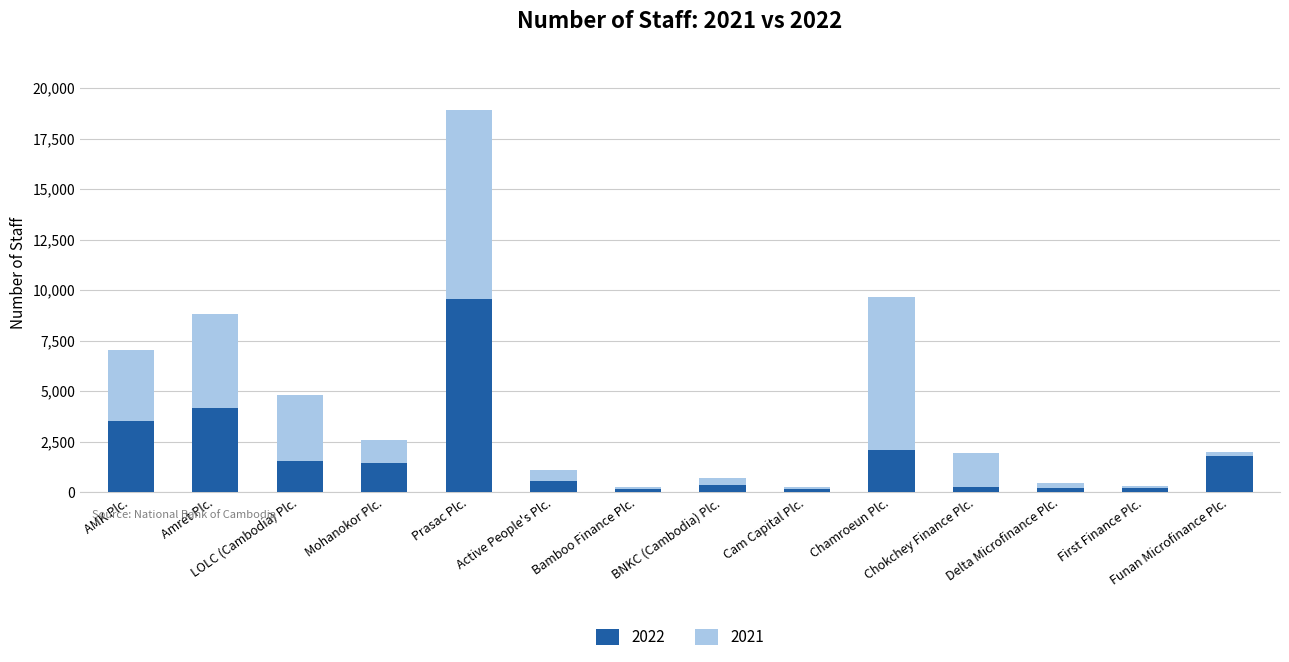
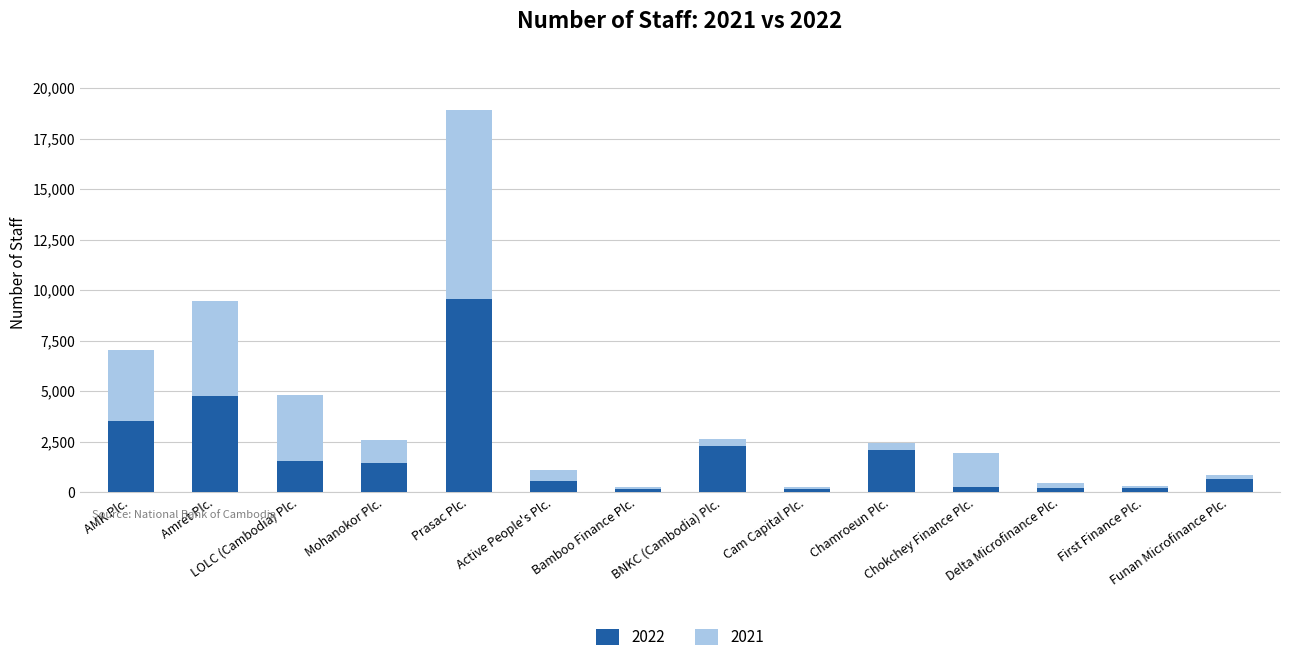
  {
    "2022": {
      "AMK Plc.": "3,500",
-     "Amret Plc.": "4,100",
+     "Amret Plc.": "4,800",
      "LOLC (Cambodia) Plc.": "1,500",
      "Mohanokor Plc.": "1,400",
      "Prasac Plc.": "9,600",
      "Active People's Plc.": "600",
      "Bamboo Finance Plc.": "100",
-     "BNKC (Cambodia) Plc.": "400",
+     "BNKC (Cambodia) Plc.": "2,300",
      "Cam Capital Plc.": "200",
      "Chamroeun Plc.": "2,100",
      "Chokchey Finance Plc.": "300",
      "Delta Microfinance Plc.": "200",
      "First Finance Plc.": "200",
-     "Funan Microfinance Plc.": "1,800"
+     "Funan Microfinance Plc.": "600"
    },
    "2021": {
      "AMK Plc.": "3,500",
      "Amret Plc.": "4,700",
      "LOLC (Cambodia) Plc.": "3,300",
      "Mohanokor Plc.": "1,200",
      "Prasac Plc.": "9,300",
      "Active People's Plc.": "500",
      "BNKC (Cambodia) Plc.": "300",
-     "Chamroeun Plc.": "7,600",
+     "Chamroeun Plc.": "400",
      "Chokchey Finance Plc.": "1,700",
      "Delta Microfinance Plc.": "200",
      "Funan Microfinance Plc.": "200"
    }
  }
